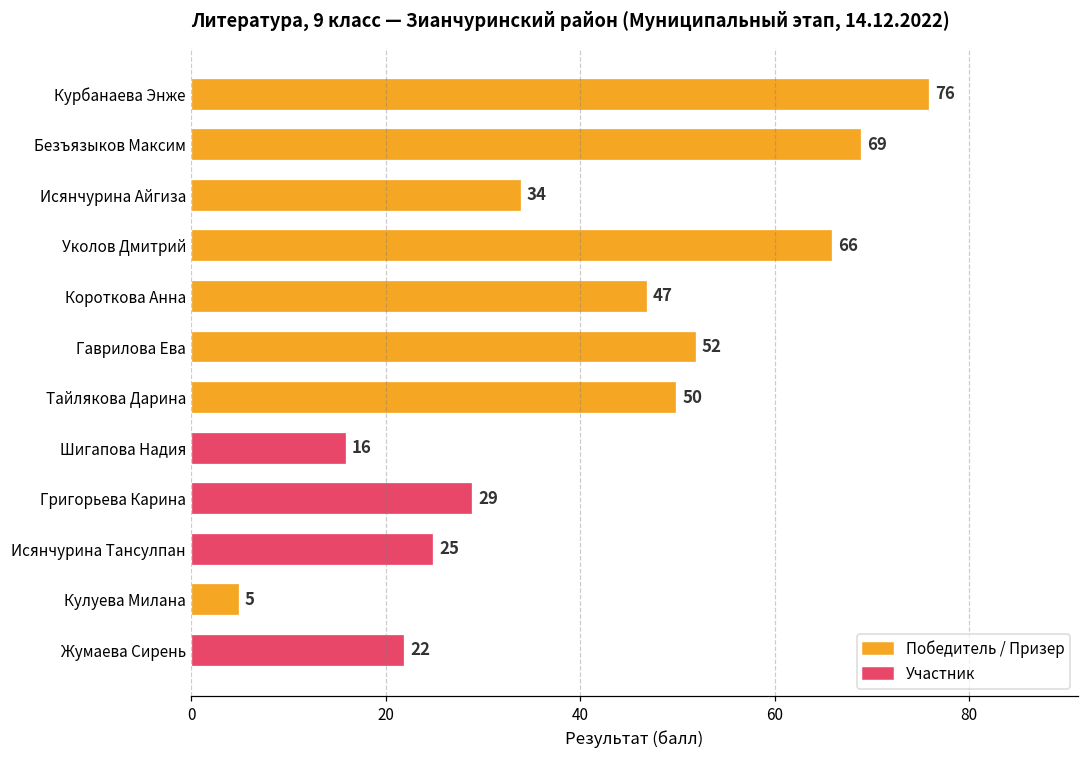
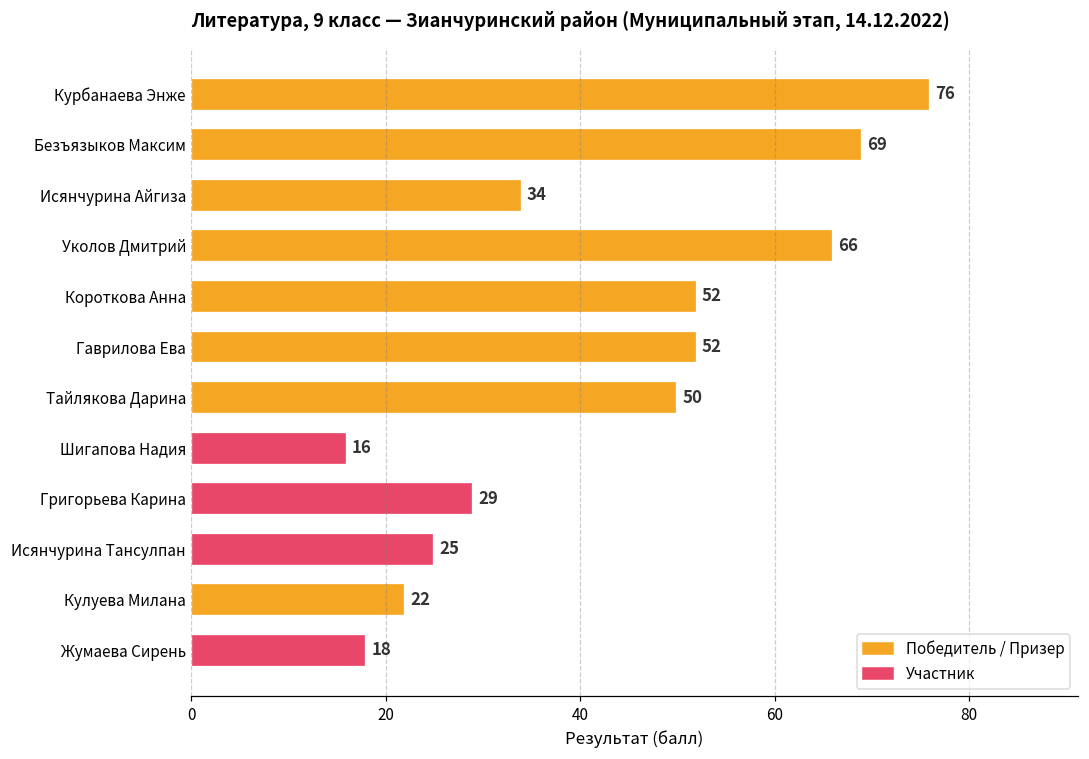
  {
    "Курбанаева Энже": 76,
    "Безъязыков Максим": 69,
    "Исянчурина Айгиза": 34,
    "Уколов Дмитрий": 66,
-   "Короткова Анна": 47,
+   "Короткова Анна": 52,
    "Гаврилова Ева": 52,
    "Тайлякова Дарина": 50,
    "Шигапова Надия": 16,
    "Григорьева Карина": 29,
    "Исянчурина Тансулпан": 25,
-   "Кулуева Милана": 5,
-   "Жумаева Сирень": 22
+   "Кулуева Милана": 22,
+   "Жумаева Сирень": 18
  }
